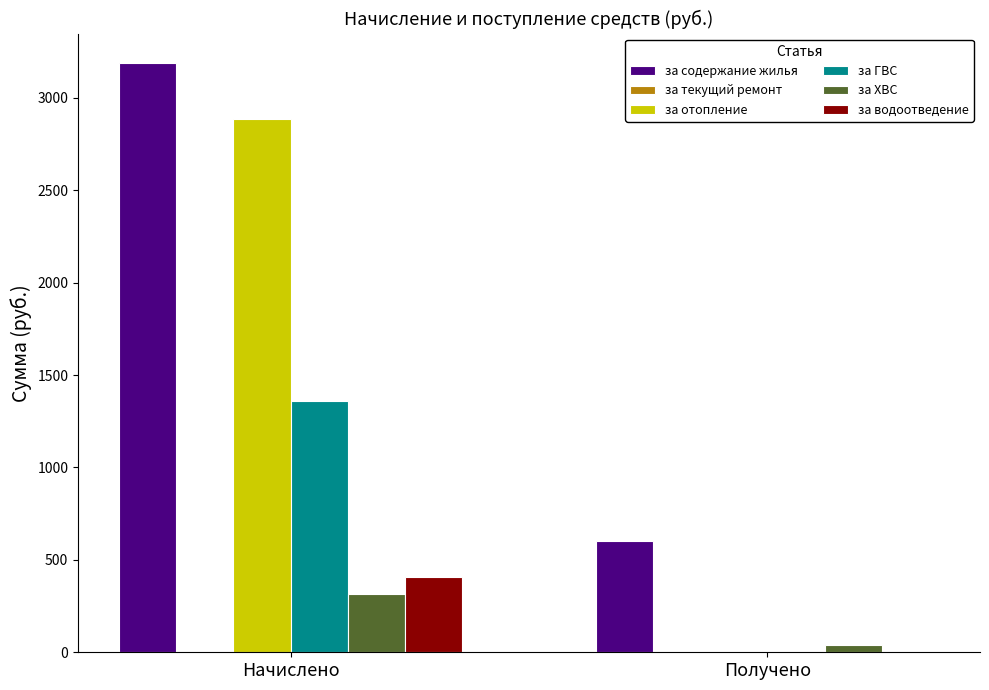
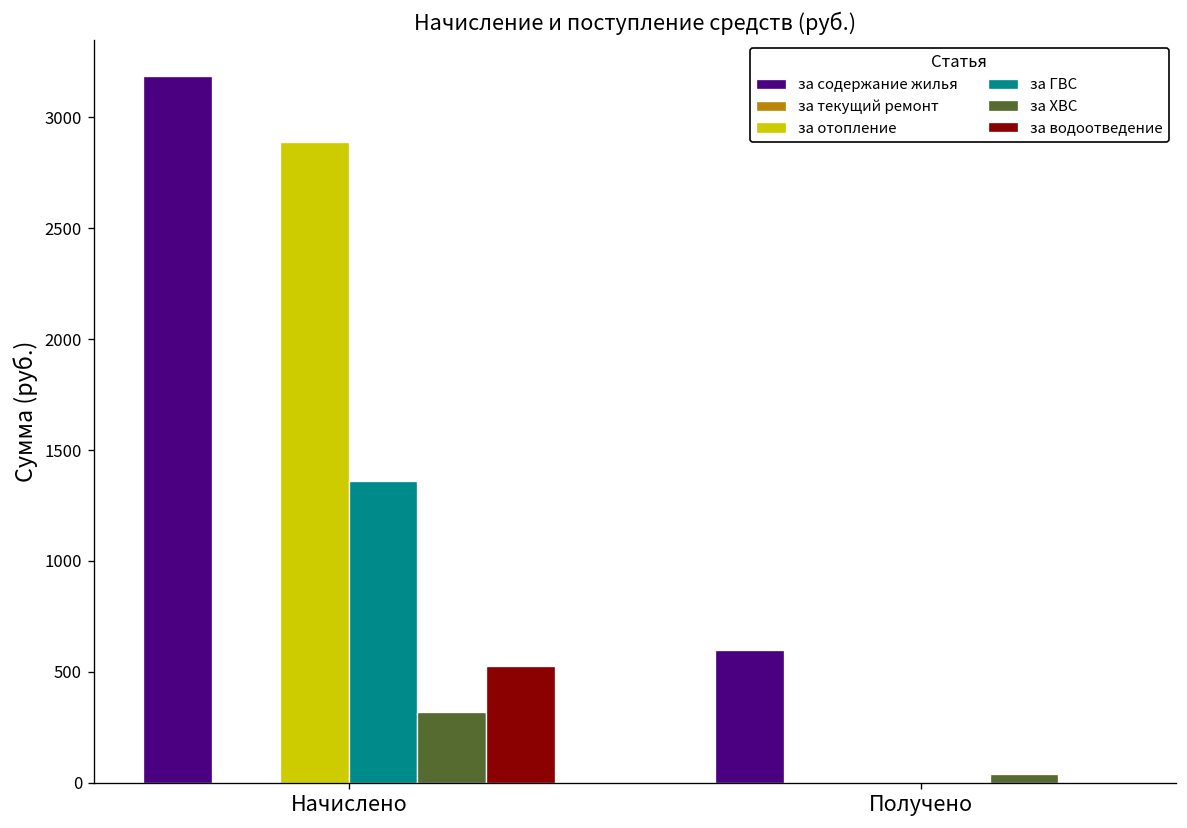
  {
    "за содержание жилья": {
      "Начислено": 3190,
      "Получено": 600
    },
    "за текущий ремонт": {
      "Начислено": 0,
      "Получено": 0
    },
    "за отопление": {
      "Начислено": 2890,
      "Получено": 0
    },
    "за ГВС": {
      "Начислено": 1360,
      "Получено": 0
    },
    "за ХВС": {
      "Начислено": 320,
      "Получено": 40
    },
    "за водоотведение": {
-     "Начислено": 410,
+     "Начислено": 530,
      "Получено": 0
    }
  }
